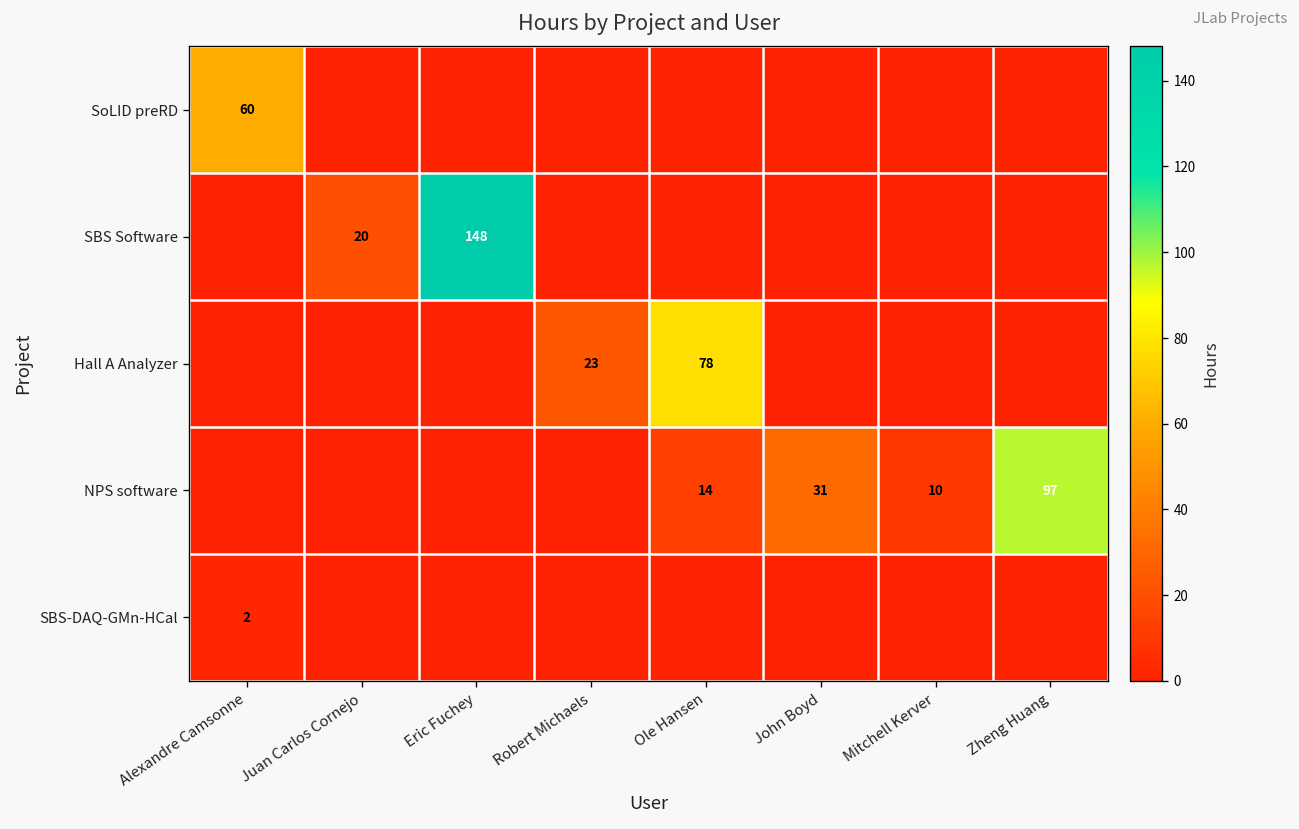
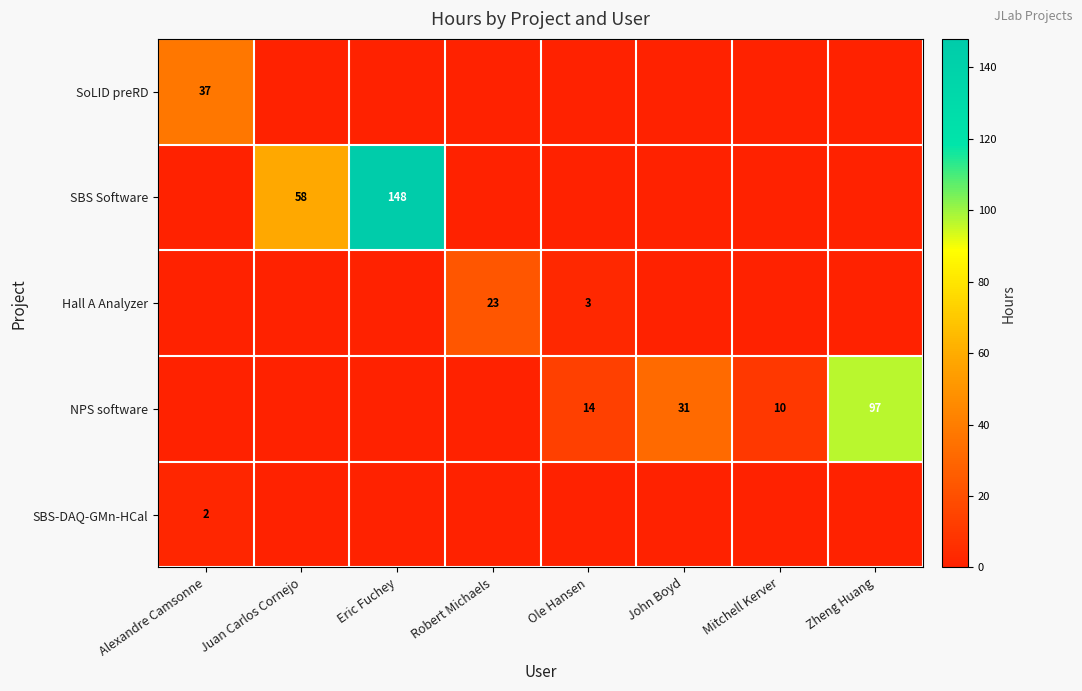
  {
    "SoLID preRD": {
-     "Alexandre Camsonne": 60
+     "Alexandre Camsonne": 37
    },
    "SBS Software": {
-     "Juan Carlos Cornejo": 20,
+     "Juan Carlos Cornejo": 58,
      "Eric Fuchey": 148
    },
    "Hall A Analyzer": {
      "Robert Michaels": 23,
-     "Ole Hansen": 78
+     "Ole Hansen": 3
    },
    "NPS software": {
      "Ole Hansen": 14,
      "John Boyd": 31,
      "Mitchell Kerver": 10,
      "Zheng Huang": 97
    },
    "SBS-DAQ-GMn-HCal": {
      "Alexandre Camsonne": 2
    }
  }
